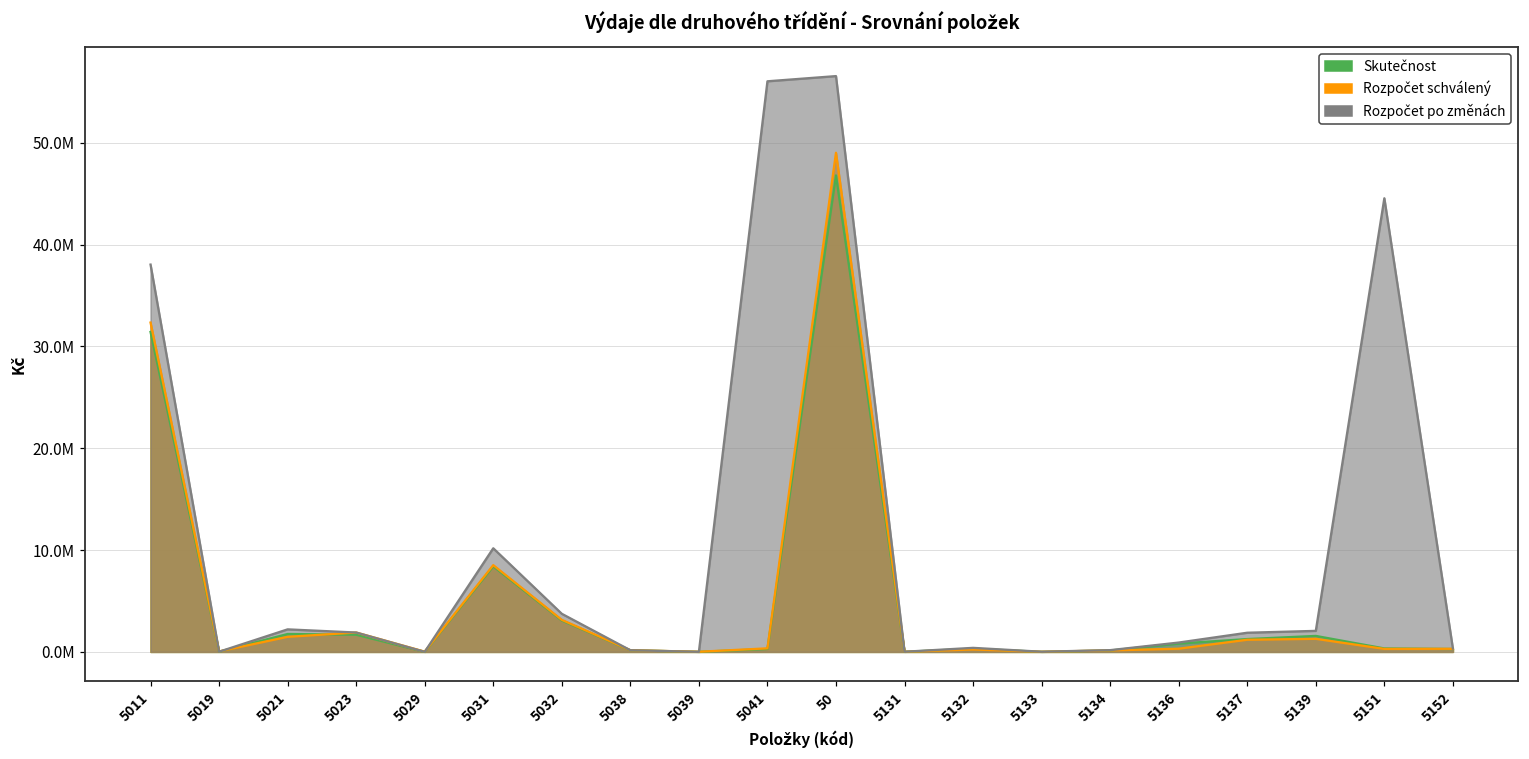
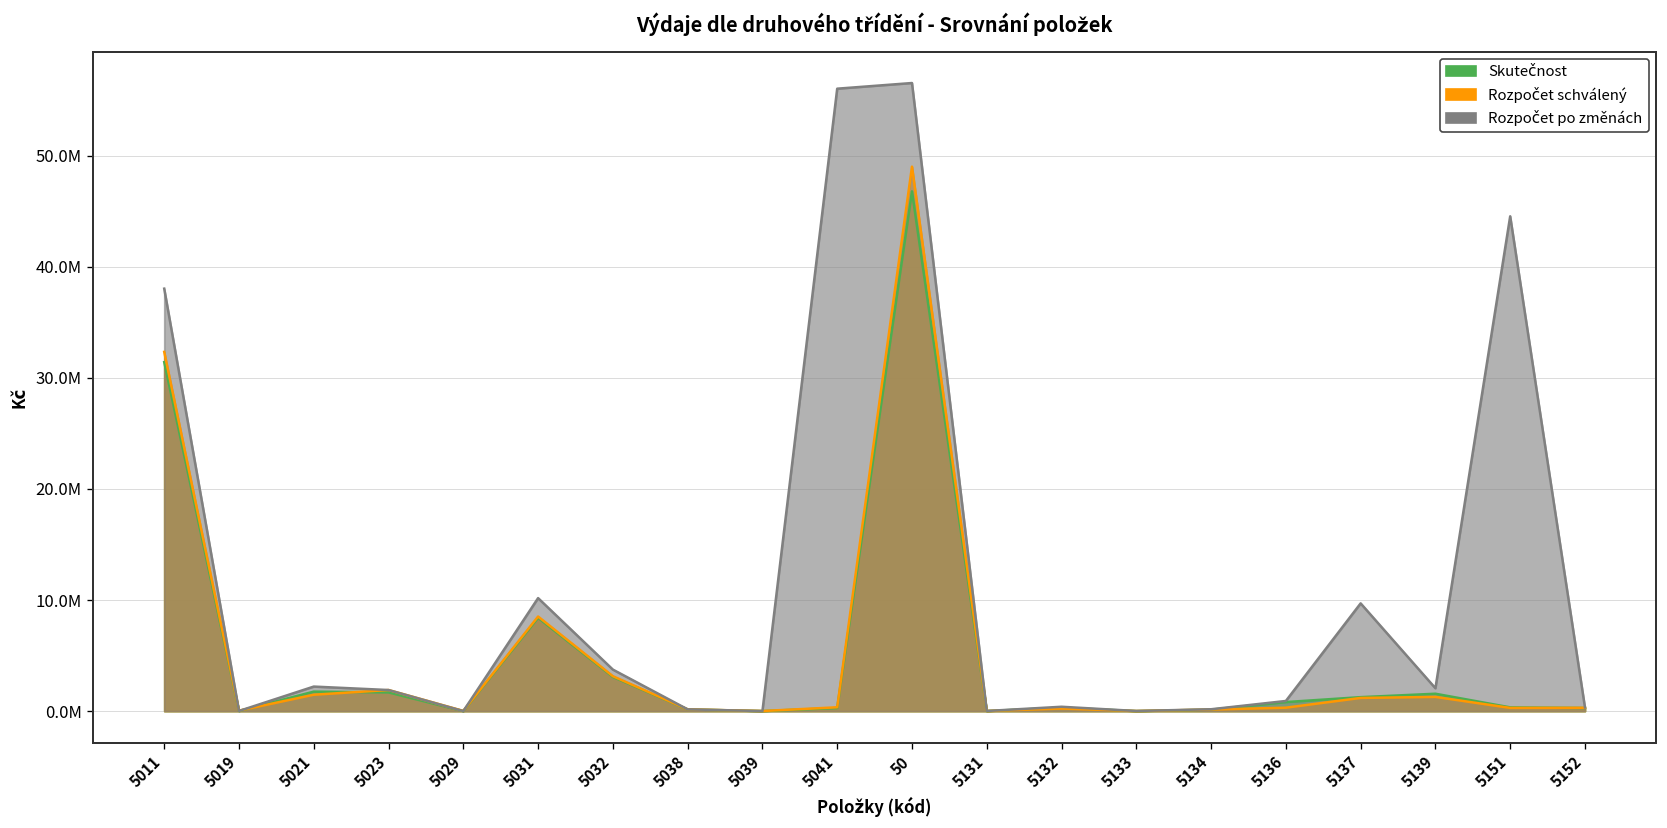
  {
    "Skutečnost": {
      "5011": 31000000,
      "50": 47000000,
      "5139": 2000000
    },
    "Rozpočet schválený": {
      "5011": 32000000,
      "50": 49000000,
      "5136": 0,
      "5139": 1000000
    },
    "Rozpočet po změnách": {
      "5011": 38000000,
      "5021": 2000000,
      "5031": 10000000,
      "5032": 4000000,
      "5041": 56000000,
      "50": 57000000,
-     "5137": 2000000,
+     "5137": 10000000,
      "5139": 2000000,
      "5151": 45000000
    }
  }
